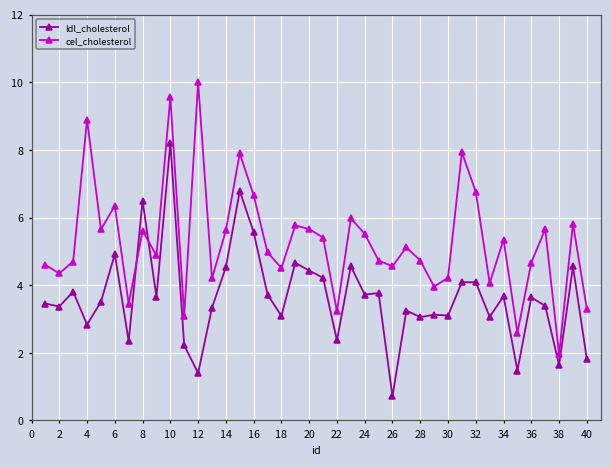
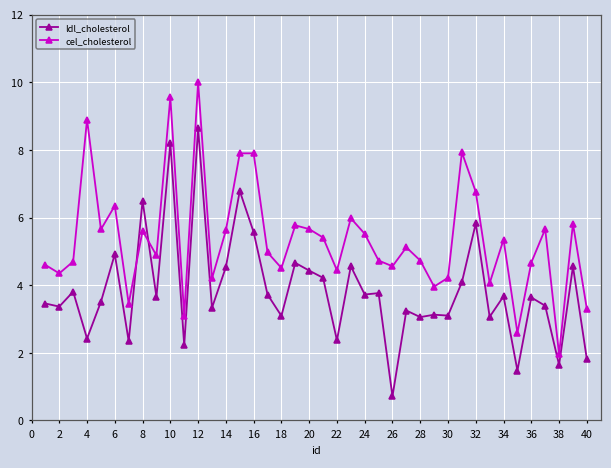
  {
    "ldl_cholesterol": {
      "2": 3.4,
-     "4": 2.8,
+     "4": 2.4,
      "6": 4.9,
      "8": 6.5,
      "10": 8.2,
-     "12": 1.4,
+     "12": 8.6,
      "14": 4.5,
      "16": 5.6,
      "18": 3.1,
      "20": 4.4,
      "22": 2.4,
      "24": 3.7,
      "26": 0.7,
      "28": 3.1,
      "30": 3.1,
-     "32": 4.1,
+     "32": 5.8,
      "34": 3.7,
      "36": 3.6,
      "38": 1.6,
      "40": 1.8
    },
    "cel_cholesterol": {
      "2": 4.4,
      "4": 8.9,
      "6": 6.4,
      "8": 5.6,
      "10": 9.6,
      "12": 10.0,
      "14": 5.6,
-     "16": 6.7,
+     "16": 7.9,
      "18": 4.5,
      "20": 5.7,
-     "22": 3.2,
+     "22": 4.4,
      "24": 5.5,
      "26": 4.6,
      "28": 4.7,
      "30": 4.2,
      "32": 6.8,
      "34": 5.4,
      "36": 4.7,
      "38": 2.0,
      "40": 3.3
    }
  }
